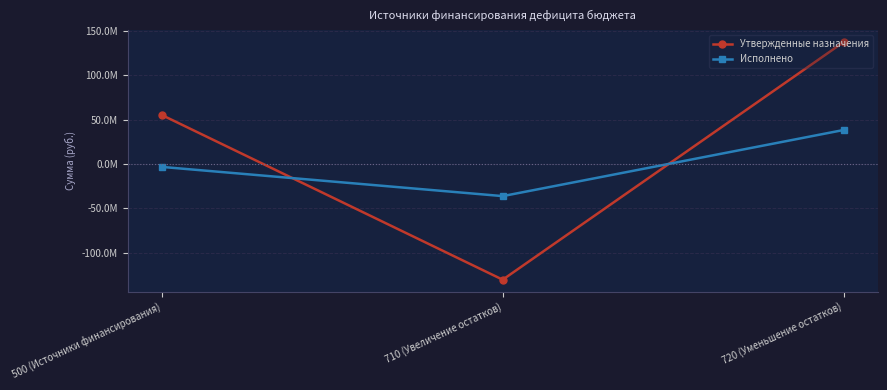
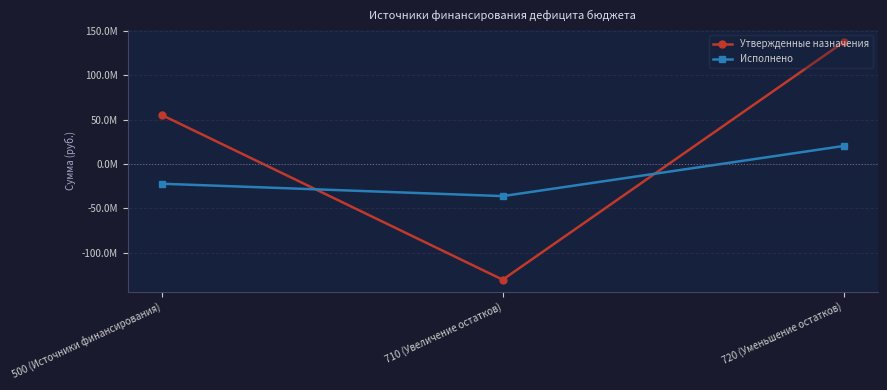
  {
    "Утвержденные назначения": {
      "500 (Источники финансирования)": 60000000,
      "710 (Увеличение остатков)": -130000000
    },
    "Исполнено": {
-     "500 (Источники финансирования)": 0,
+     "500 (Источники финансирования)": -20000000,
      "710 (Увеличение остатков)": -40000000,
-     "720 (Уменьшение остатков)": 40000000
+     "720 (Уменьшение остатков)": 20000000
    }
  }
